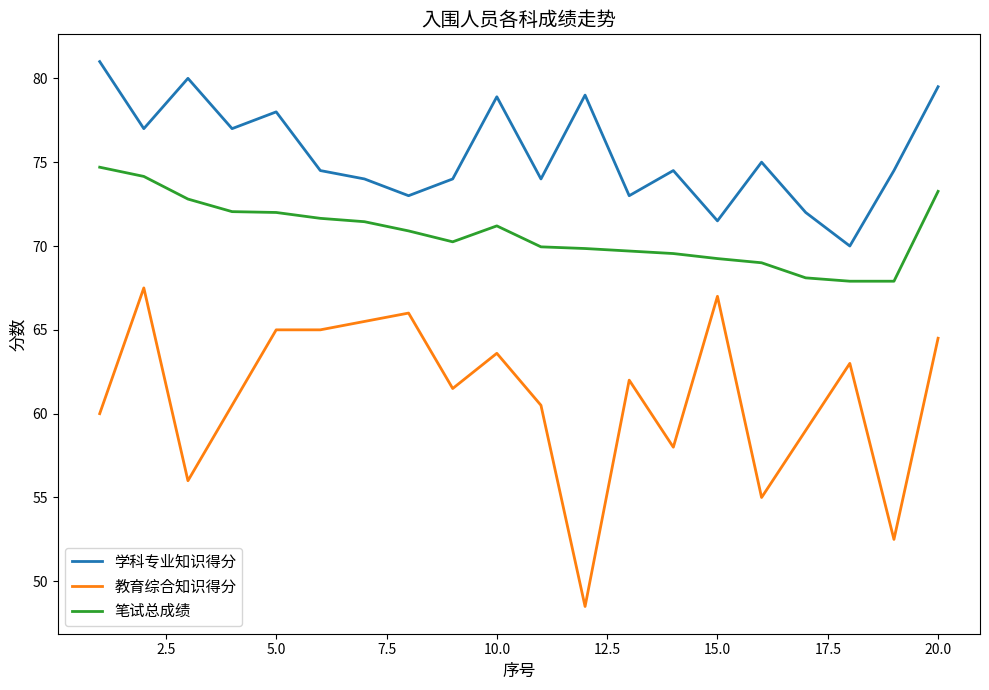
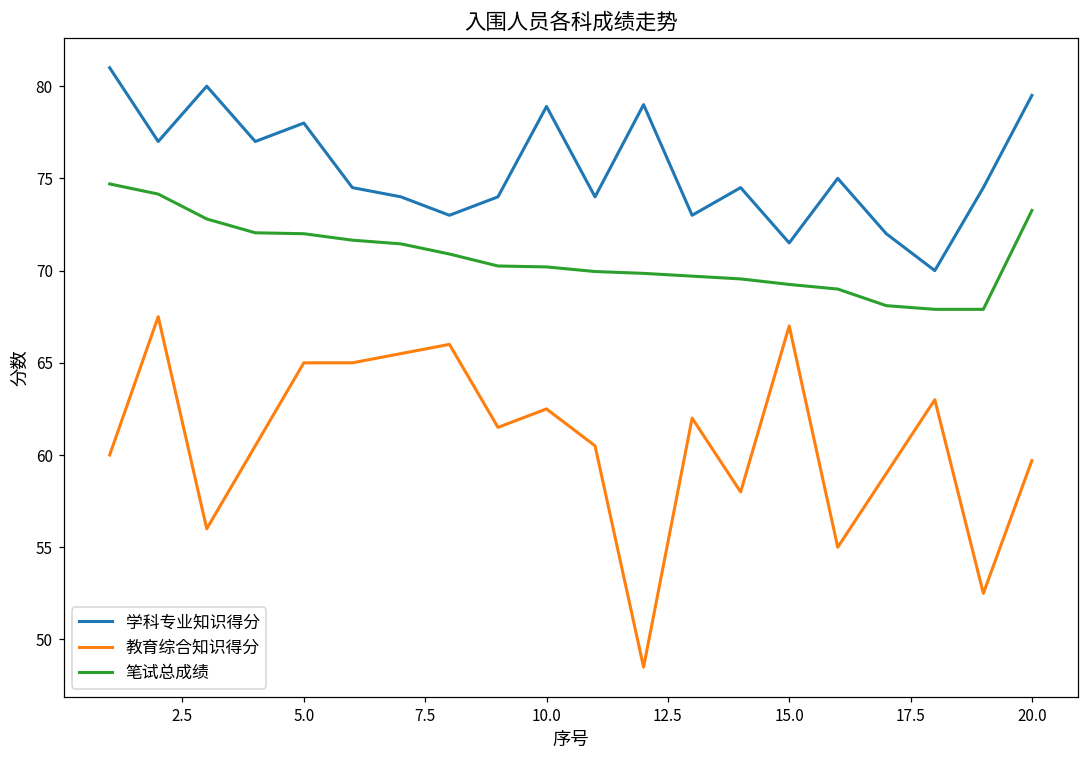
  {
    "学科专业知识得分": {
      "5.0": 78.0,
      "10.0": 78.9,
      "15.0": 71.5,
      "20.0": 79.5
    },
    "教育综合知识得分": {
      "5.0": 65.0,
-     "10.0": 63.6,
+     "10.0": 62.5,
      "15.0": 67.0,
-     "20.0": 64.5
+     "20.0": 59.7
    },
    "笔试总成绩": {
      "5.0": 72.0,
-     "10.0": 71.2,
+     "10.0": 70.2,
      "15.0": 69.3,
      "20.0": 73.3
    }
  }
